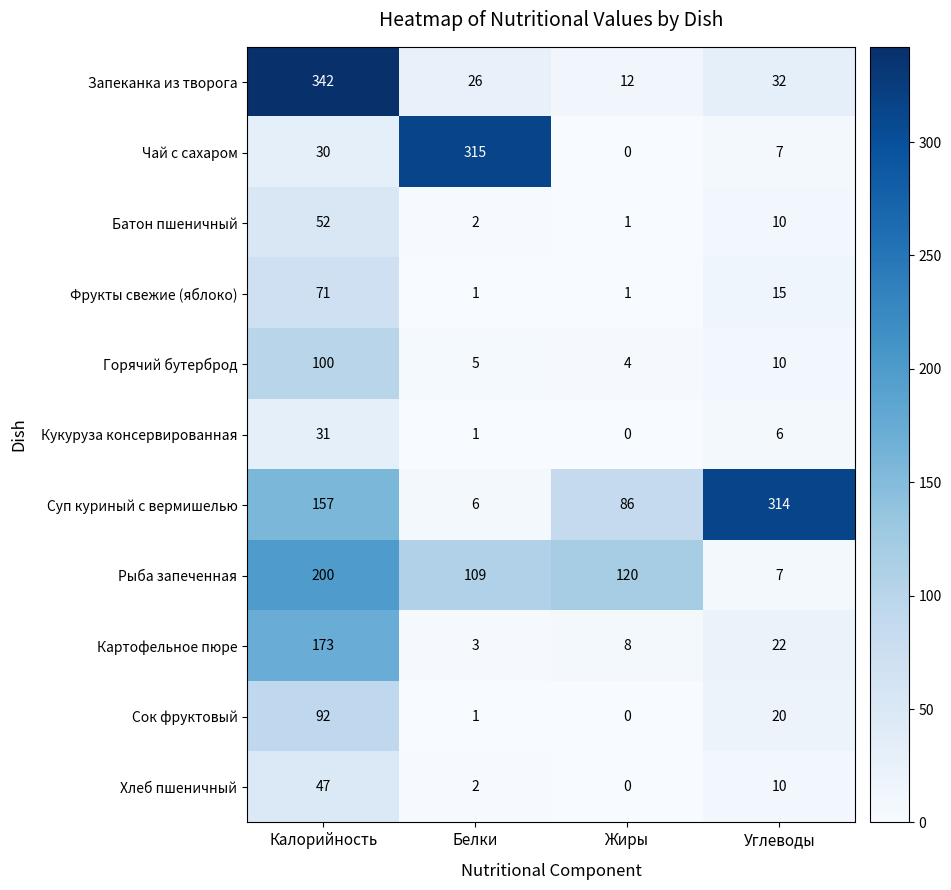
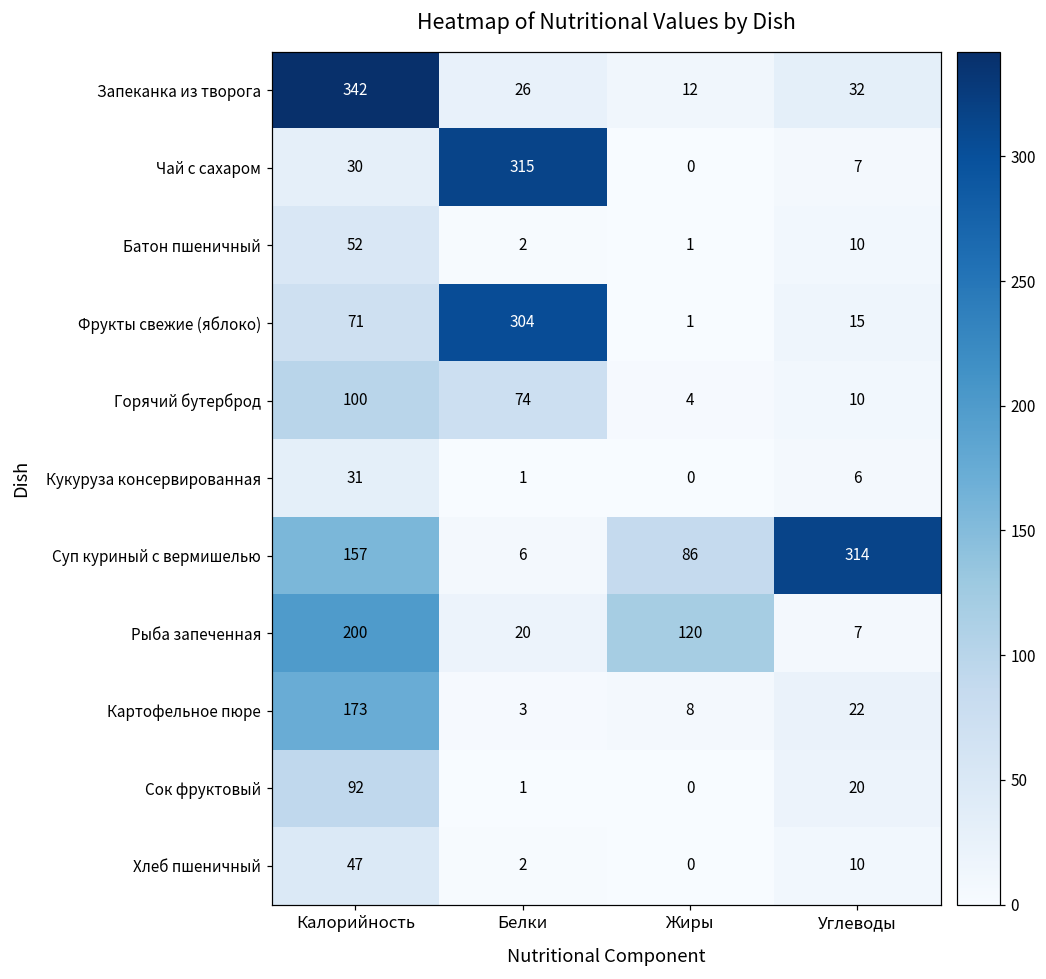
  {
    "Запеканка из творога": {
      "Калорийность": 342,
      "Белки": 26,
      "Жиры": 12,
      "Углеводы": 32
    },
    "Чай с сахаром": {
      "Калорийность": 30,
      "Белки": 315,
      "Жиры": 0,
      "Углеводы": 7
    },
    "Батон пшеничный": {
      "Калорийность": 52,
      "Белки": 2,
      "Жиры": 1,
      "Углеводы": 10
    },
    "Фрукты свежие (яблоко)": {
      "Калорийность": 71,
-     "Белки": 1,
+     "Белки": 304,
      "Жиры": 1,
      "Углеводы": 15
    },
    "Горячий бутерброд": {
      "Калорийность": 100,
-     "Белки": 5,
+     "Белки": 74,
      "Жиры": 4,
      "Углеводы": 10
    },
    "Кукуруза консервированная": {
      "Калорийность": 31,
      "Белки": 1,
      "Жиры": 0,
      "Углеводы": 6
    },
    "Суп куриный с вермишелью": {
      "Калорийность": 157,
      "Белки": 6,
      "Жиры": 86,
      "Углеводы": 314
    },
    "Рыба запеченная": {
      "Калорийность": 200,
-     "Белки": 109,
+     "Белки": 20,
      "Жиры": 120,
      "Углеводы": 7
    },
    "Картофельное пюре": {
      "Калорийность": 173,
      "Белки": 3,
      "Жиры": 8,
      "Углеводы": 22
    },
    "Сок фруктовый": {
      "Калорийность": 92,
      "Белки": 1,
      "Жиры": 0,
      "Углеводы": 20
    },
    "Хлеб пшеничный": {
      "Калорийность": 47,
      "Белки": 2,
      "Жиры": 0,
      "Углеводы": 10
    }
  }
